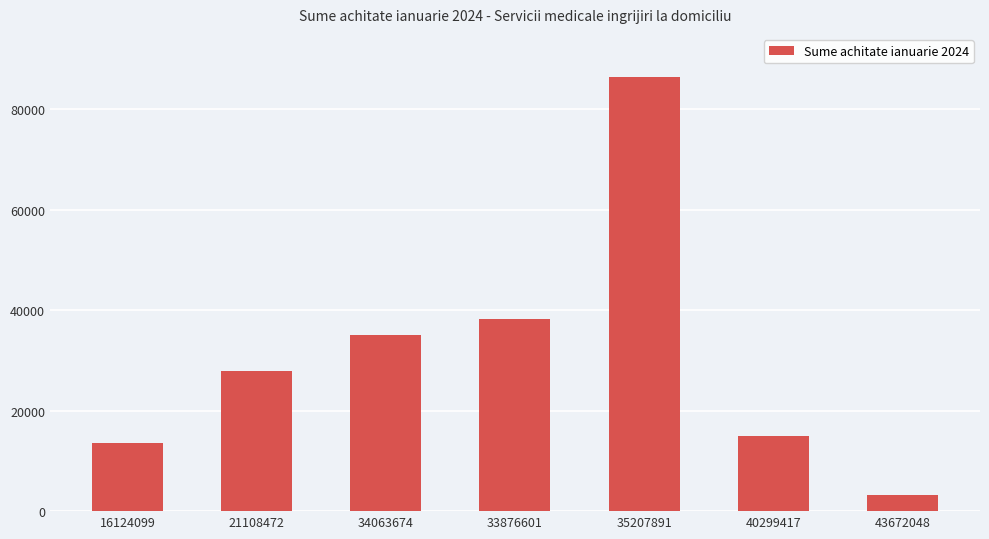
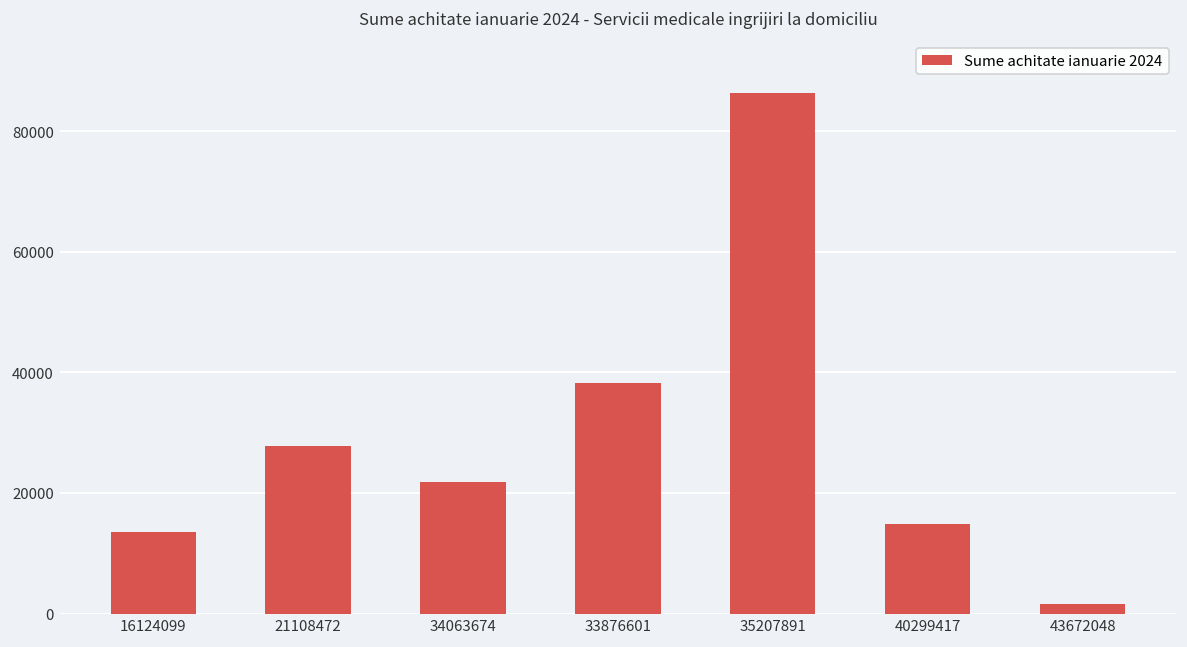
  {
    "16124099": 13000,
    "21108472": 28000,
-   "34063674": 35000,
+   "34063674": 22000,
    "33876601": 38000,
    "35207891": 86000,
    "40299417": 15000,
-   "43672048": 3000
+   "43672048": 2000
  }
